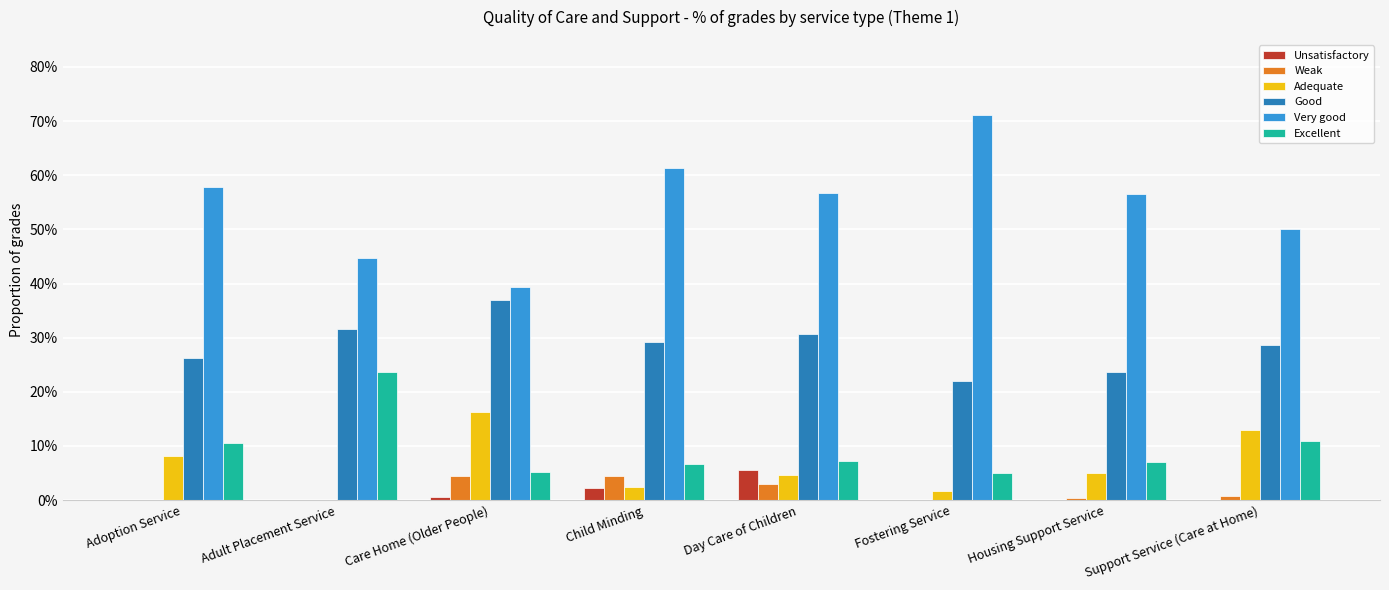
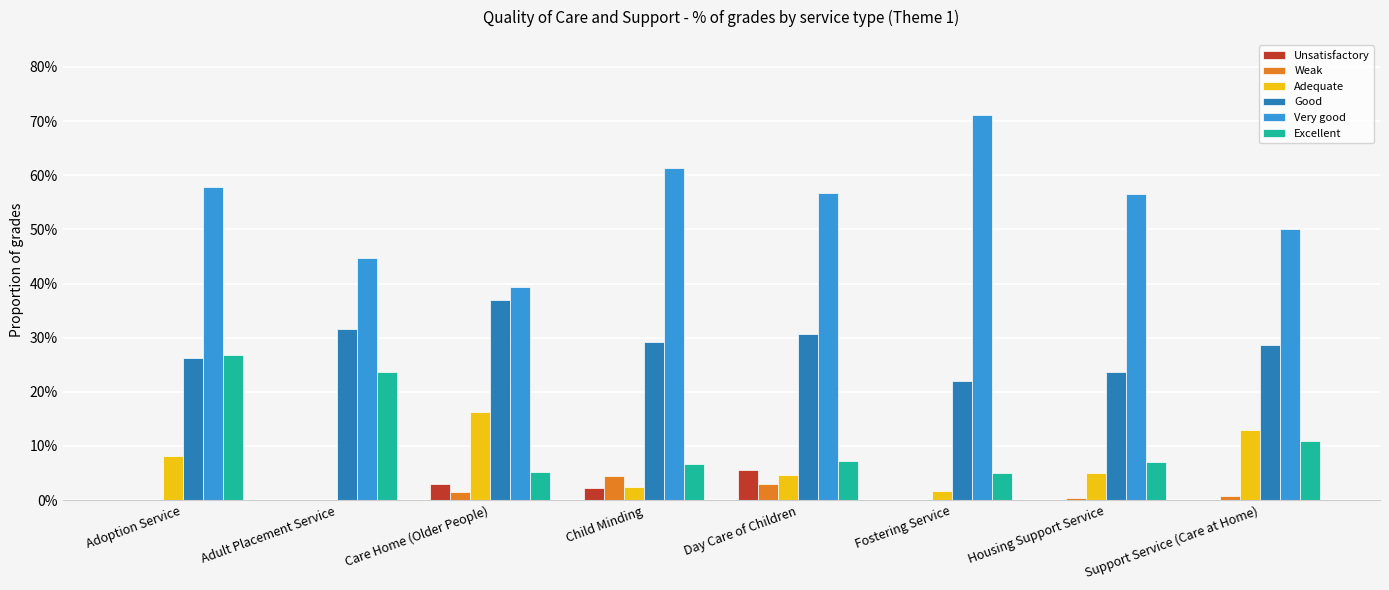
  {
    "Unsatisfactory": {
      "Adoption Service": "0%",
      "Adult Placement Service": "0%",
-     "Care Home (Older People)": "1%",
+     "Care Home (Older People)": "3%",
      "Child Minding": "2%",
      "Day Care of Children": "6%",
      "Fostering Service": "0%",
      "Housing Support Service": "0%",
      "Support Service (Care at Home)": "0%"
    },
    "Weak": {
      "Adoption Service": "0%",
      "Adult Placement Service": "0%",
-     "Care Home (Older People)": "5%",
+     "Care Home (Older People)": "1%",
      "Child Minding": "5%",
      "Day Care of Children": "3%",
      "Fostering Service": "0%",
      "Support Service (Care at Home)": "1%"
    },
    "Adequate": {
      "Adoption Service": "8%",
      "Adult Placement Service": "0%",
      "Care Home (Older People)": "16%",
      "Child Minding": "2%",
      "Day Care of Children": "5%",
      "Fostering Service": "2%",
      "Housing Support Service": "5%",
      "Support Service (Care at Home)": "13%"
    },
    "Excellent": {
-     "Adoption Service": "11%",
+     "Adoption Service": "27%",
      "Adult Placement Service": "24%",
      "Care Home (Older People)": "5%",
      "Child Minding": "7%",
      "Day Care of Children": "7%",
      "Fostering Service": "5%",
      "Housing Support Service": "7%",
      "Support Service (Care at Home)": "11%"
    }
  }
